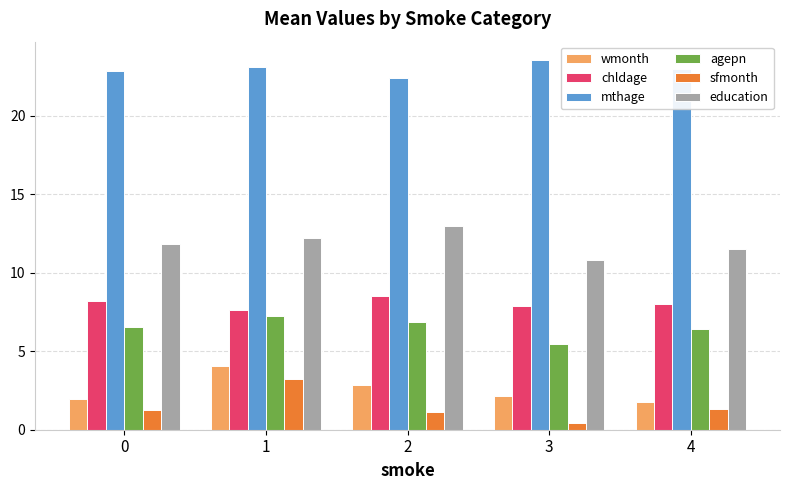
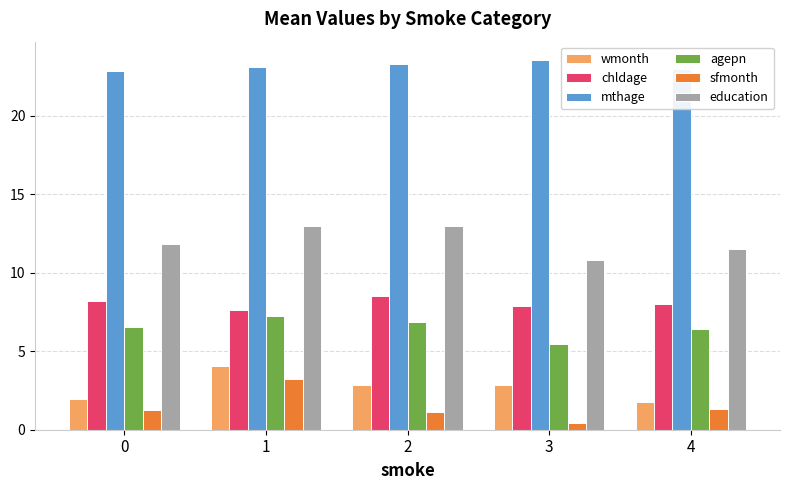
  {
    "wmonth": {
      "0": 1.9,
      "1": 4.1,
      "2": 2.9,
-     "3": 2.1,
+     "3": 2.8,
      "4": 1.8
    },
    "chldage": {
      "0": 8.2,
      "1": 7.7,
      "2": 8.5,
      "3": 7.9,
      "4": 8.0
    },
    "mthage": {
      "0": 22.9,
      "1": 23.1,
-     "2": 22.4,
+     "2": 23.3,
      "3": 23.6
    },
    "agepn": {
      "0": 6.5,
      "1": 7.2,
      "2": 6.9,
      "3": 5.5,
      "4": 6.4
    },
    "sfmonth": {
      "0": 1.2,
      "1": 3.2,
      "2": 1.1,
      "3": 0.4,
      "4": 1.3
    },
    "education": {
      "0": 11.9,
-     "1": 12.2,
+     "1": 13.0,
      "2": 13.0,
      "3": 10.9,
      "4": 11.5
    }
  }
